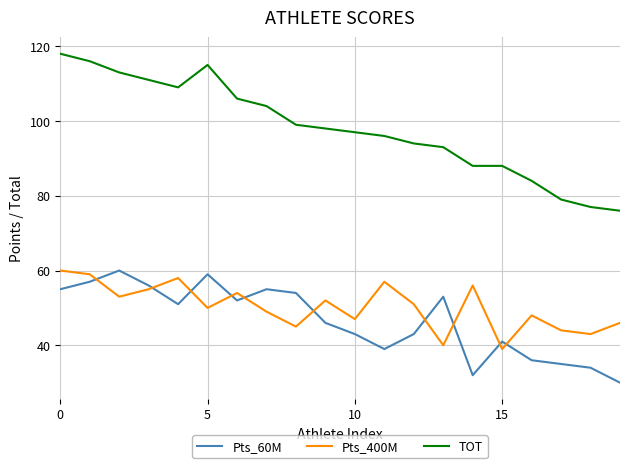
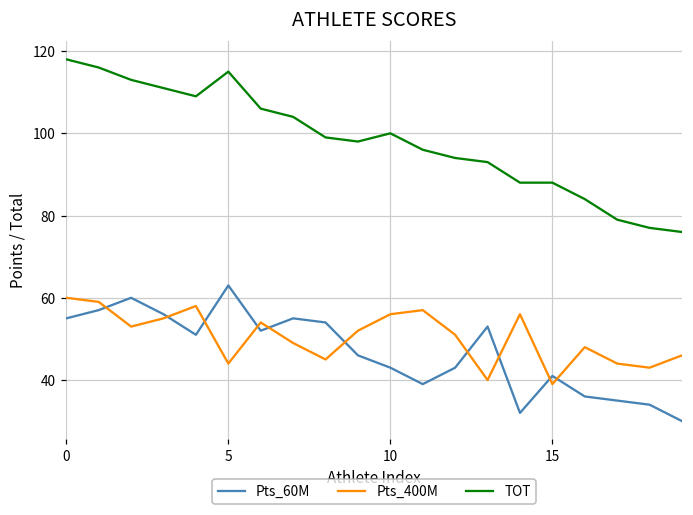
  {
    "Pts_60M": {
      "0": 55,
-     "5": 59,
+     "5": 63,
      "10": 43,
      "15": 41
    },
    "Pts_400M": {
      "0": 60,
-     "5": 50,
-     "10": 47,
+     "5": 44,
+     "10": 56,
      "15": 39
    },
    "TOT": {
      "0": 118,
      "5": 115,
-     "10": 97,
+     "10": 100,
      "15": 88
    }
  }
